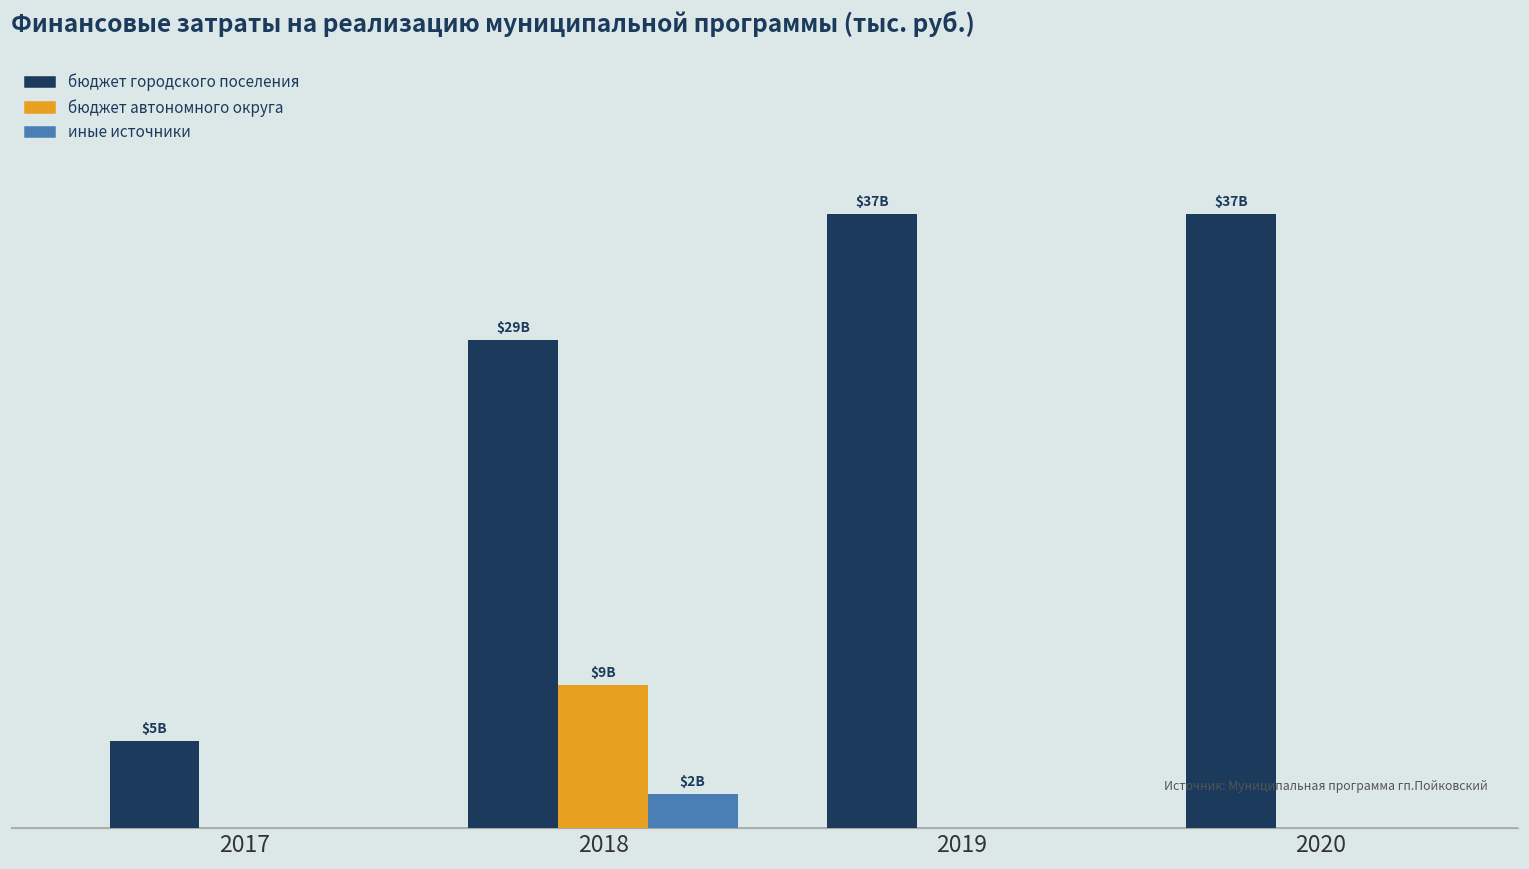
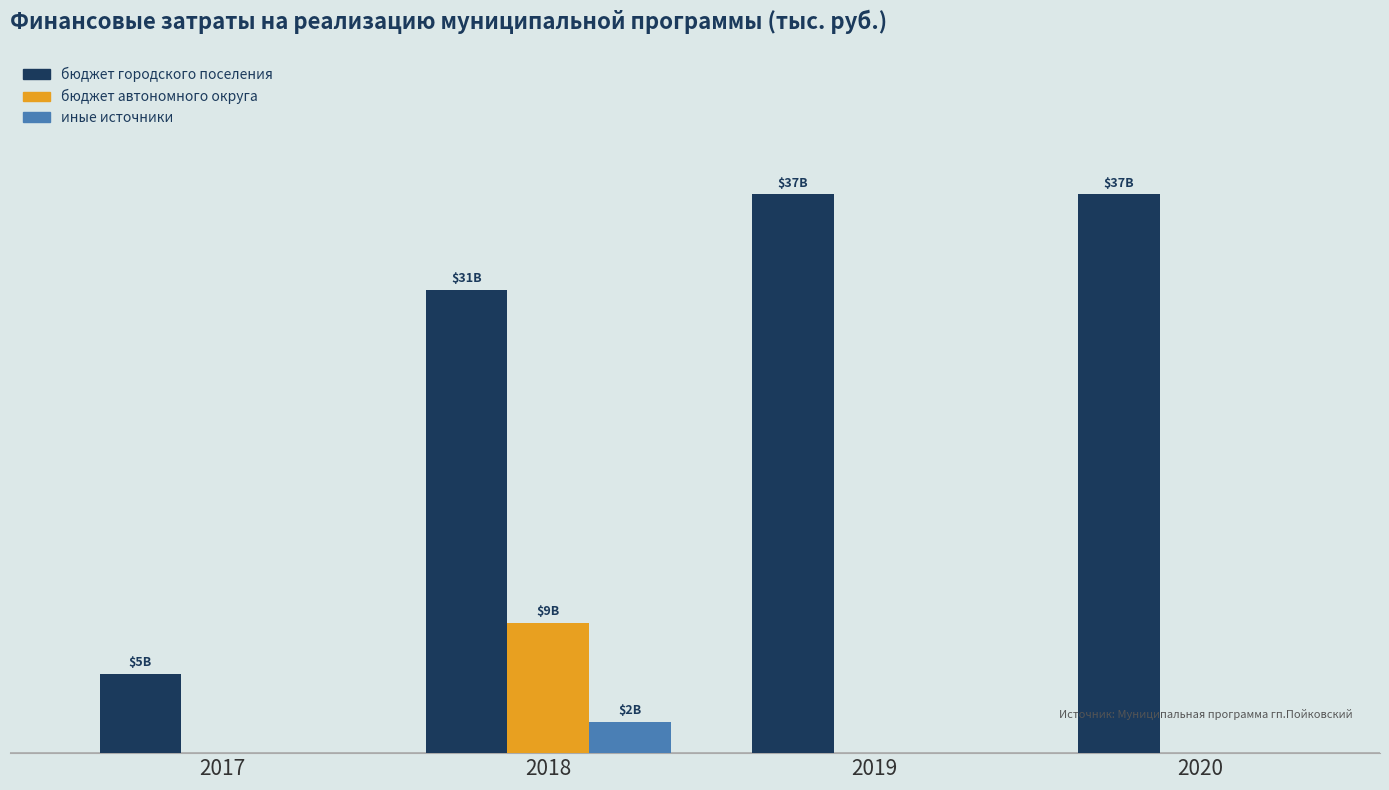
  {
    "бюджет городского поселения": {
      "2017": "$5B",
-     "2018": "$29B",
+     "2018": "$31B",
      "2019": "$37B",
      "2020": "$37B"
    },
    "бюджет автономного округа": {
      "2018": "$9B"
    },
    "иные источники": {
      "2018": "$2B"
    }
  }
